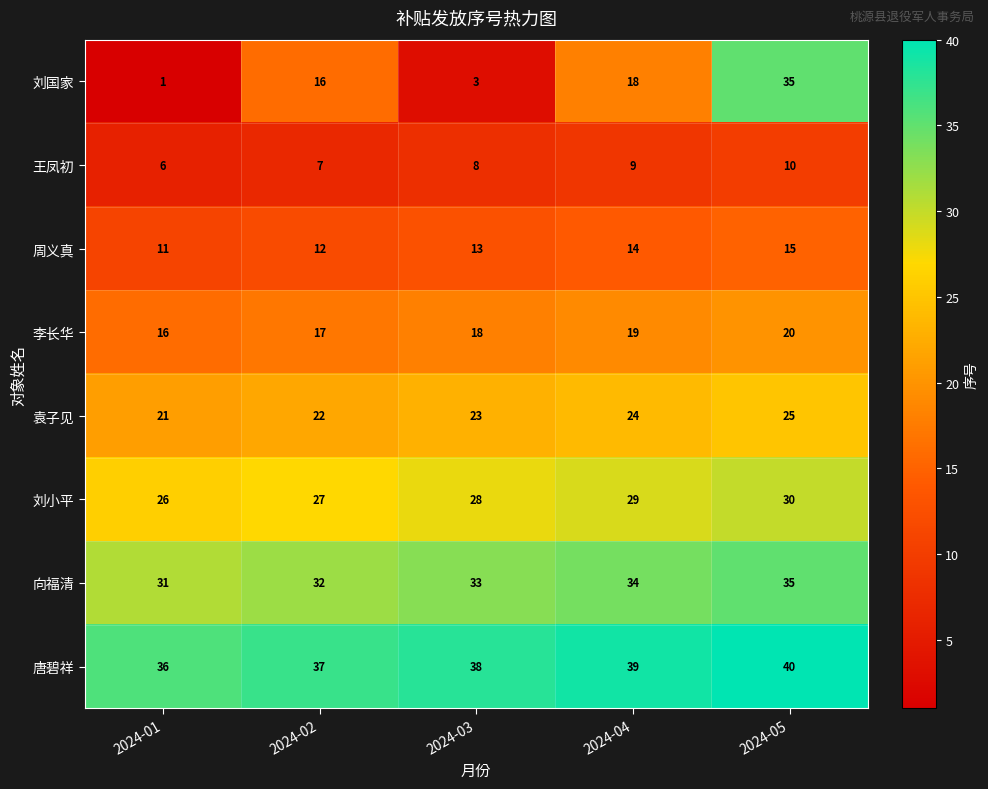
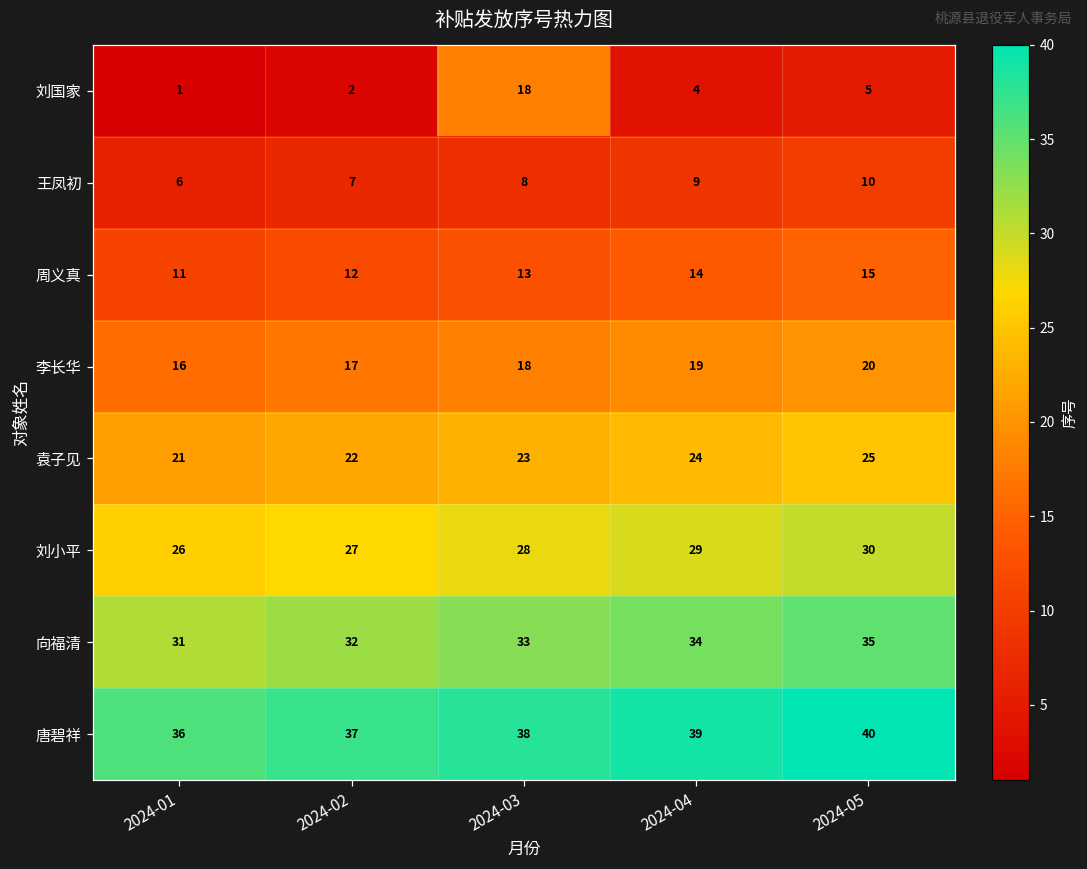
  {
    "刘国家": {
      "2024-01": 1,
-     "2024-02": 16,
-     "2024-03": 3,
-     "2024-04": 18,
-     "2024-05": 35
+     "2024-02": 2,
+     "2024-03": 18,
+     "2024-04": 4,
+     "2024-05": 5
    },
    "王凤初": {
      "2024-01": 6,
      "2024-02": 7,
      "2024-03": 8,
      "2024-04": 9,
      "2024-05": 10
    },
    "周义真": {
      "2024-01": 11,
      "2024-02": 12,
      "2024-03": 13,
      "2024-04": 14,
      "2024-05": 15
    },
    "李长华": {
      "2024-01": 16,
      "2024-02": 17,
      "2024-03": 18,
      "2024-04": 19,
      "2024-05": 20
    },
    "袁子见": {
      "2024-01": 21,
      "2024-02": 22,
      "2024-03": 23,
      "2024-04": 24,
      "2024-05": 25
    },
    "刘小平": {
      "2024-01": 26,
      "2024-02": 27,
      "2024-03": 28,
      "2024-04": 29,
      "2024-05": 30
    },
    "向福清": {
      "2024-01": 31,
      "2024-02": 32,
      "2024-03": 33,
      "2024-04": 34,
      "2024-05": 35
    },
    "唐碧祥": {
      "2024-01": 36,
      "2024-02": 37,
      "2024-03": 38,
      "2024-04": 39,
      "2024-05": 40
    }
  }
